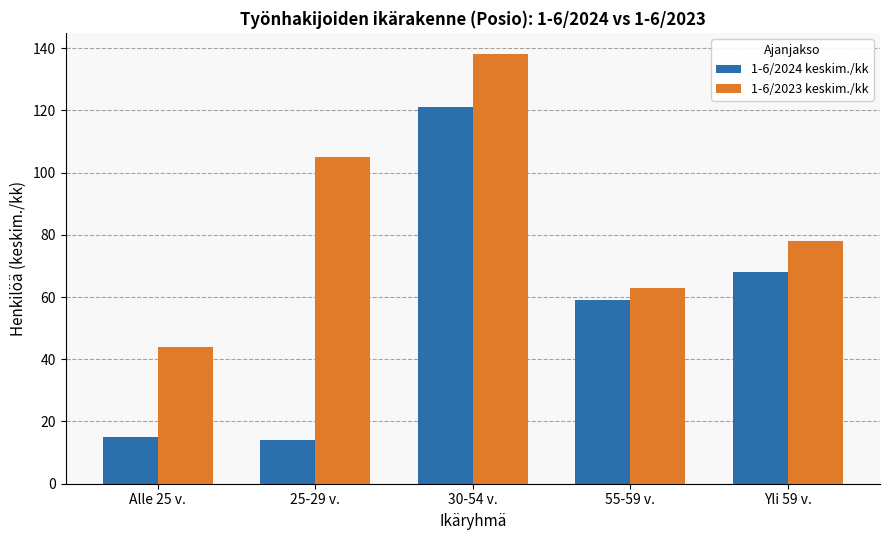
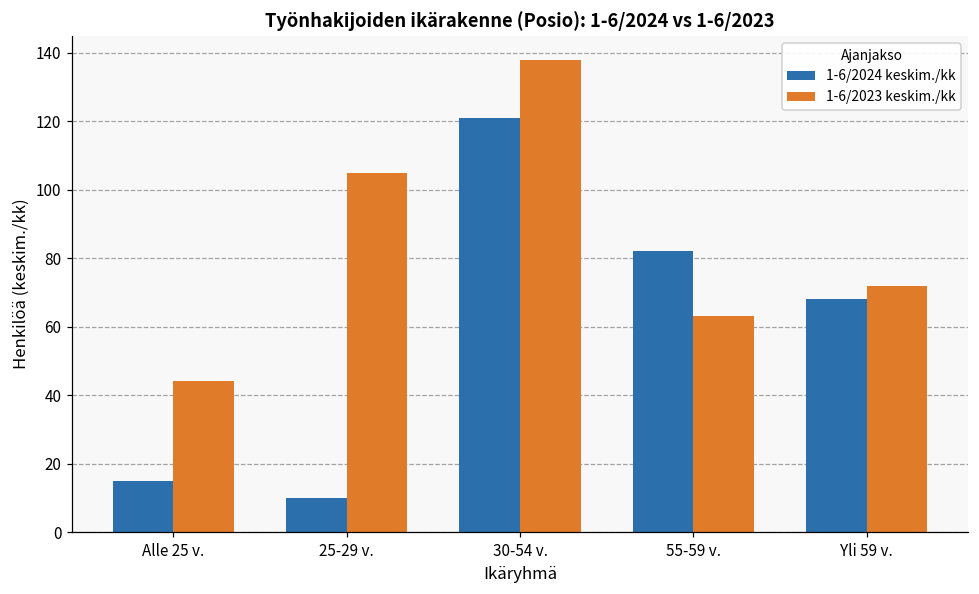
  {
    "1-6/2024 keskim./kk": {
      "Alle 25 v.": 15,
-     "25-29 v.": 14,
+     "25-29 v.": 10,
      "30-54 v.": 121,
-     "55-59 v.": 59,
+     "55-59 v.": 82,
      "Yli 59 v.": 68
    },
    "1-6/2023 keskim./kk": {
      "Alle 25 v.": 44,
      "25-29 v.": 105,
      "30-54 v.": 138,
      "55-59 v.": 63,
-     "Yli 59 v.": 78
+     "Yli 59 v.": 72
    }
  }
